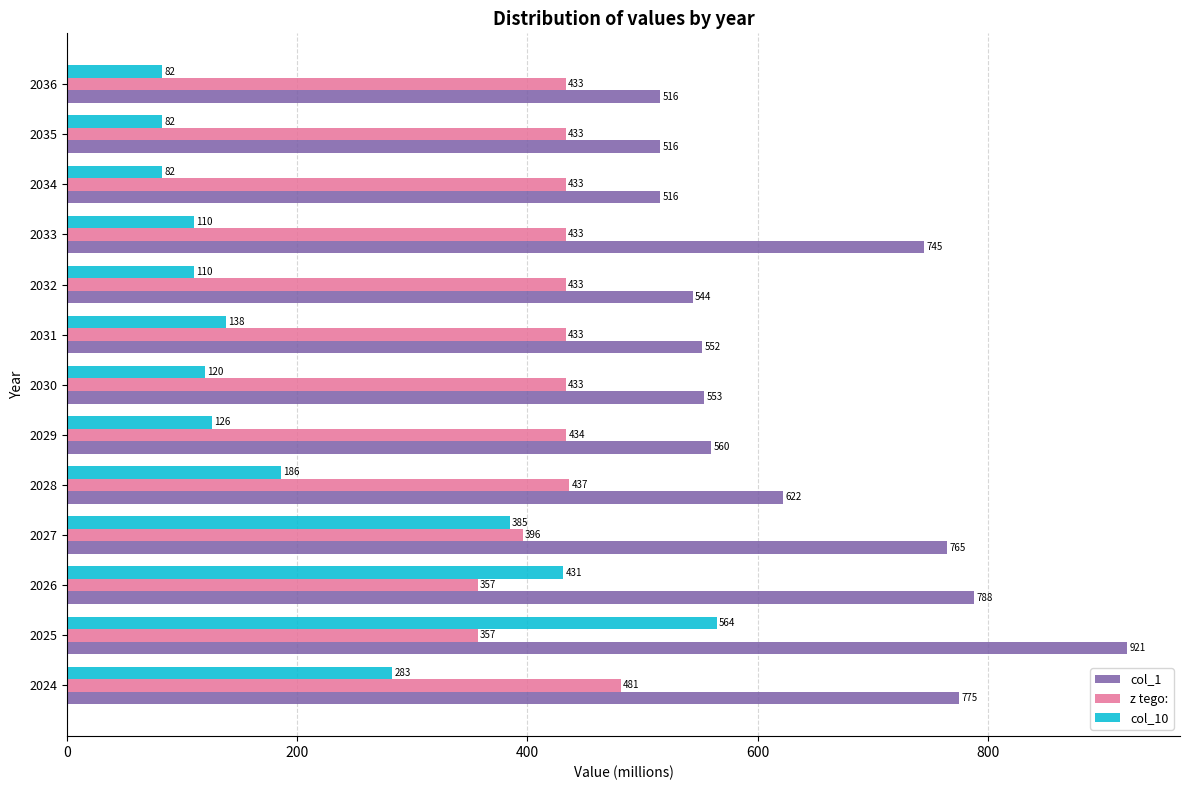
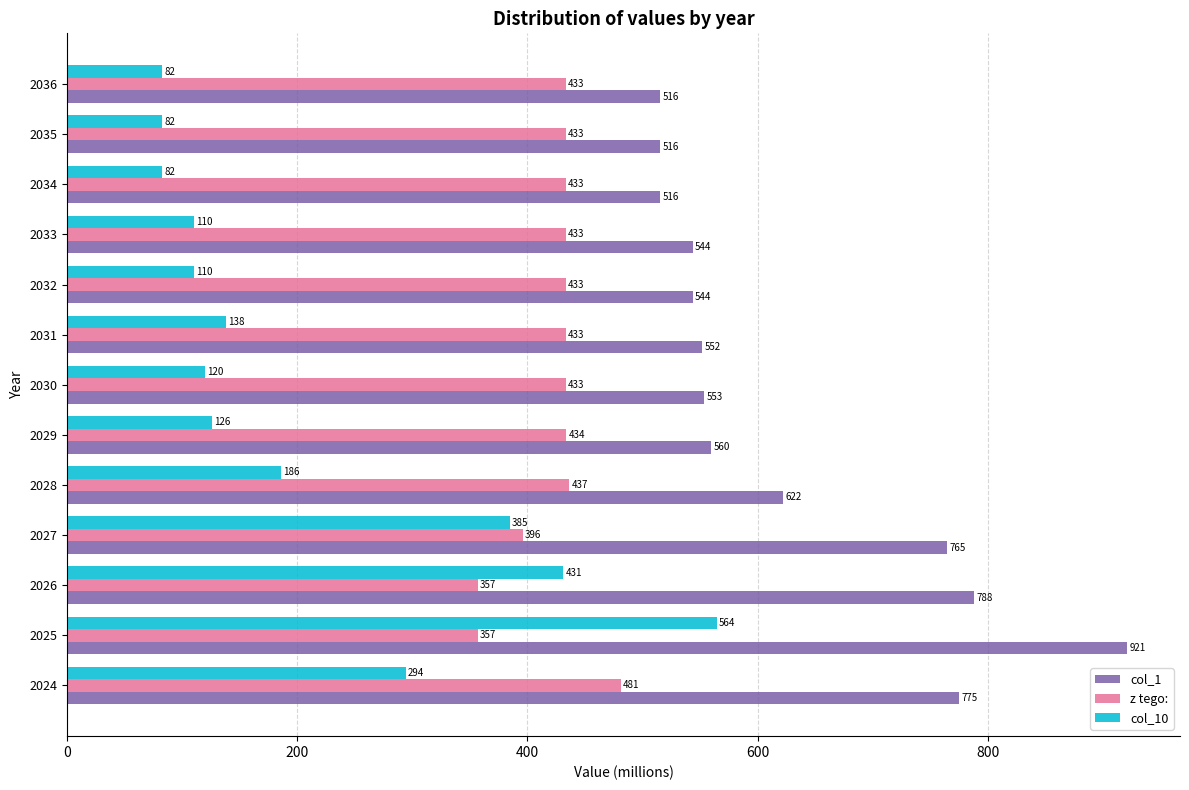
  {
    "col_1": {
      "2036": 516,
      "2035": 516,
      "2034": 516,
-     "2033": 745,
+     "2033": 544,
      "2032": 544,
      "2031": 552,
      "2030": 553,
      "2029": 560,
      "2028": 622,
      "2027": 765,
      "2026": 788,
      "2025": 921,
      "2024": 775
    },
    "z tego:": {
      "2036": 433,
      "2035": 433,
      "2034": 433,
      "2033": 433,
      "2032": 433,
      "2031": 433,
      "2030": 433,
      "2029": 434,
      "2028": 437,
      "2027": 396,
      "2026": 357,
      "2025": 357,
      "2024": 481
    },
    "col_10": {
      "2036": 82,
      "2035": 82,
      "2034": 82,
      "2033": 110,
      "2032": 110,
      "2031": 138,
      "2030": 120,
      "2029": 126,
      "2028": 186,
      "2027": 385,
      "2026": 431,
      "2025": 564,
-     "2024": 283
+     "2024": 294
    }
  }
